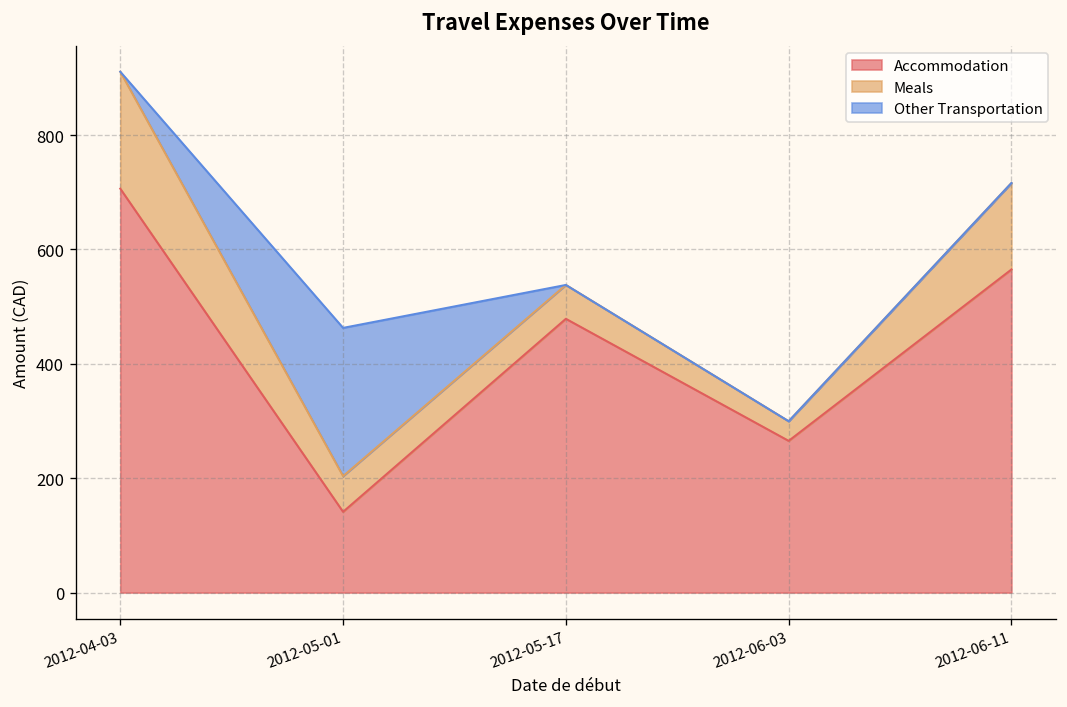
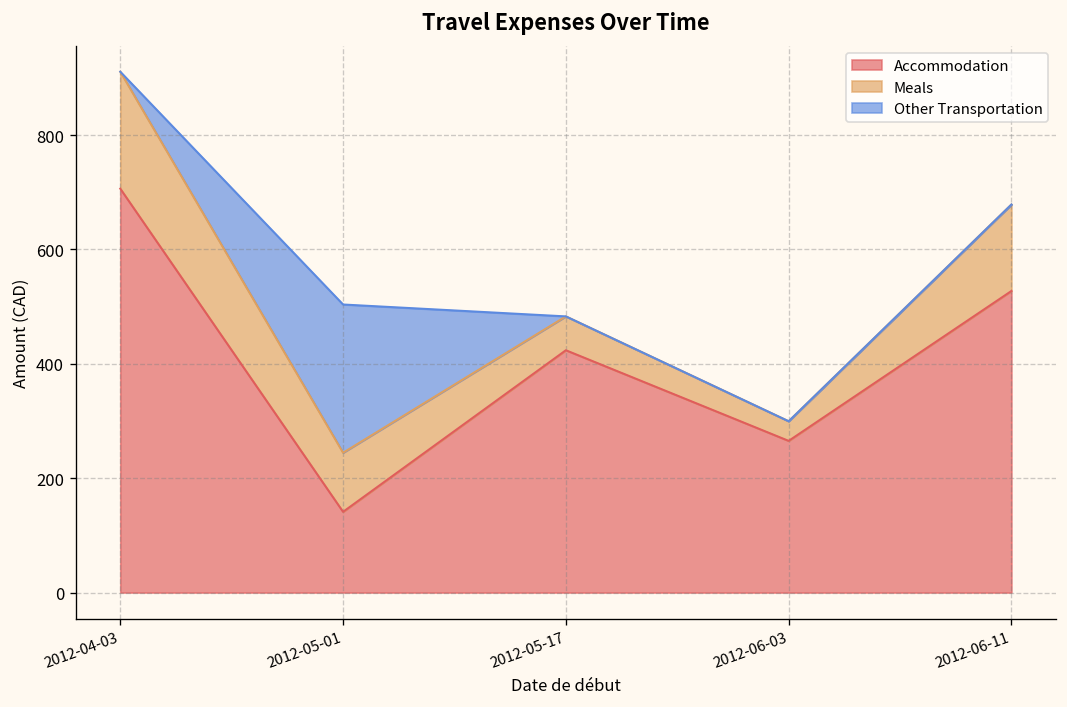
  {
    "Accommodation": {
      "2012-04-03": 710,
      "2012-05-01": 140,
-     "2012-05-17": 480,
+     "2012-05-17": 420,
      "2012-06-03": 270,
-     "2012-06-11": 570
+     "2012-06-11": 530
    },
    "Meals": {
-     "2012-05-01": 60
+     "2012-05-01": 100
    },
    "Other Transportation": {
      "2012-05-01": 260
    }
  }
